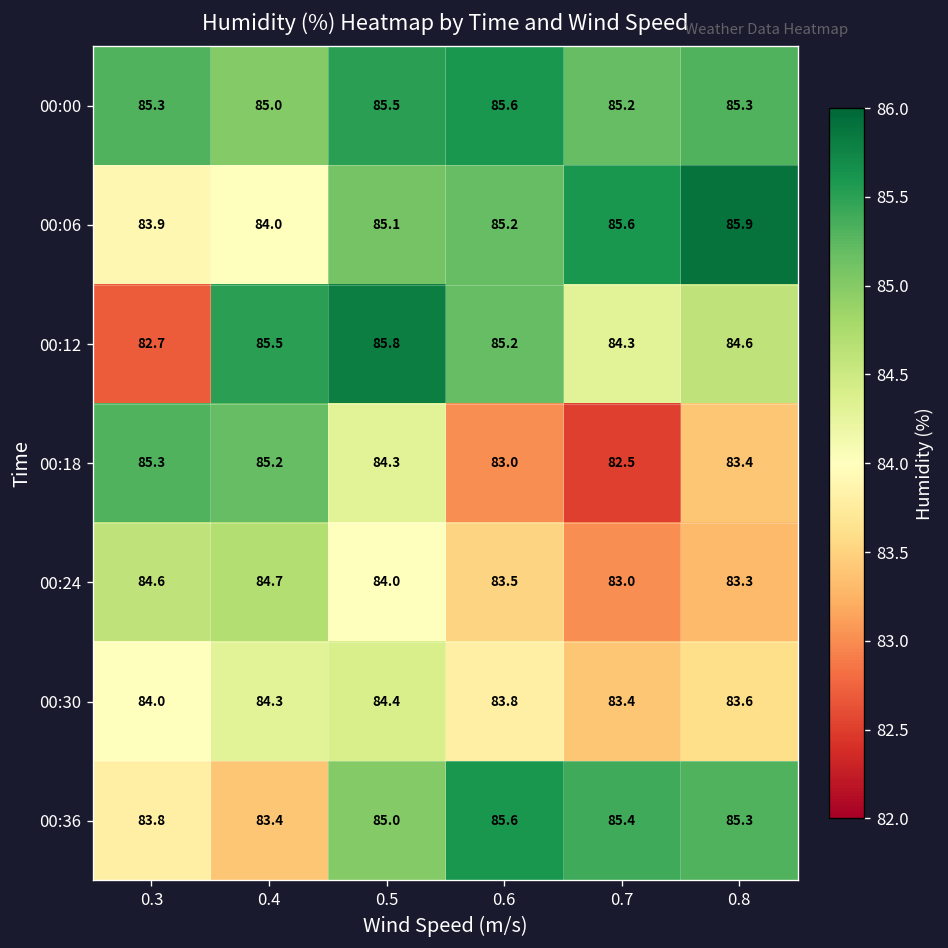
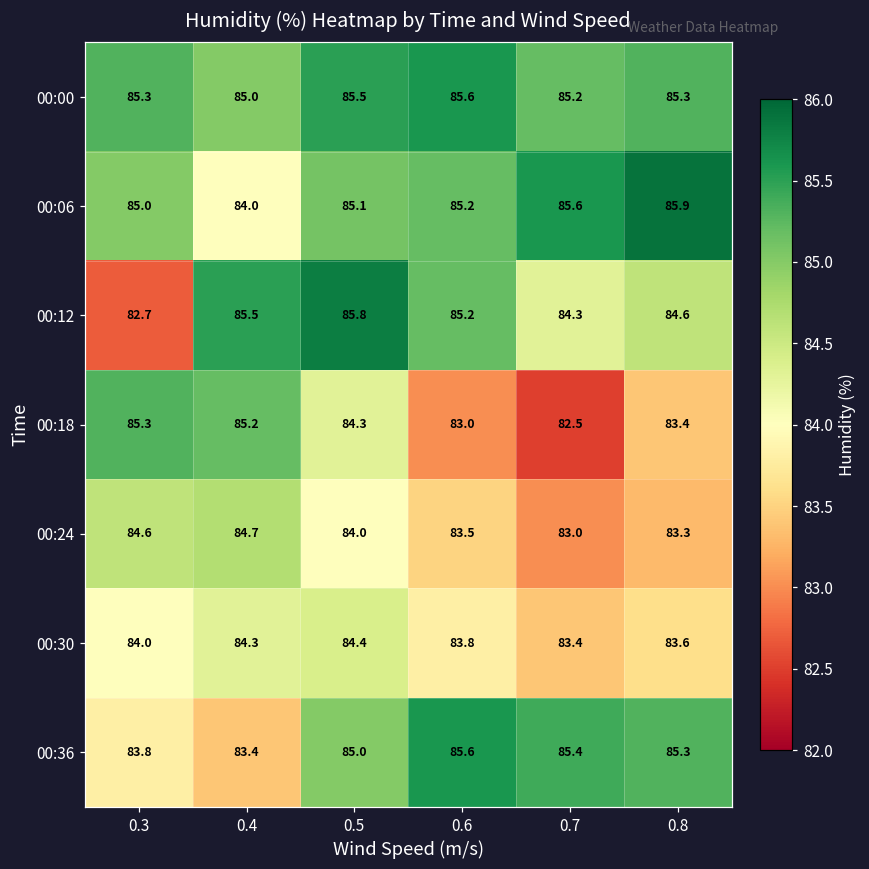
  {
    "00:00": {
      "0.3": 85.3,
      "0.4": 85.0,
      "0.5": 85.5,
      "0.6": 85.6,
      "0.7": 85.2,
      "0.8": 85.3
    },
    "00:06": {
-     "0.3": 83.9,
+     "0.3": 85.0,
      "0.4": 84.0,
      "0.5": 85.1,
      "0.6": 85.2,
      "0.7": 85.6,
      "0.8": 85.9
    },
    "00:12": {
      "0.3": 82.7,
      "0.4": 85.5,
      "0.5": 85.8,
      "0.6": 85.2,
      "0.7": 84.3,
      "0.8": 84.6
    },
    "00:18": {
      "0.3": 85.3,
      "0.4": 85.2,
      "0.5": 84.3,
      "0.6": 83.0,
      "0.7": 82.5,
      "0.8": 83.4
    },
    "00:24": {
      "0.3": 84.6,
      "0.4": 84.7,
      "0.5": 84.0,
      "0.6": 83.5,
      "0.7": 83.0,
      "0.8": 83.3
    },
    "00:30": {
      "0.3": 84.0,
      "0.4": 84.3,
      "0.5": 84.4,
      "0.6": 83.8,
      "0.7": 83.4,
      "0.8": 83.6
    },
    "00:36": {
      "0.3": 83.8,
      "0.4": 83.4,
      "0.5": 85.0,
      "0.6": 85.6,
      "0.7": 85.4,
      "0.8": 85.3
    }
  }
